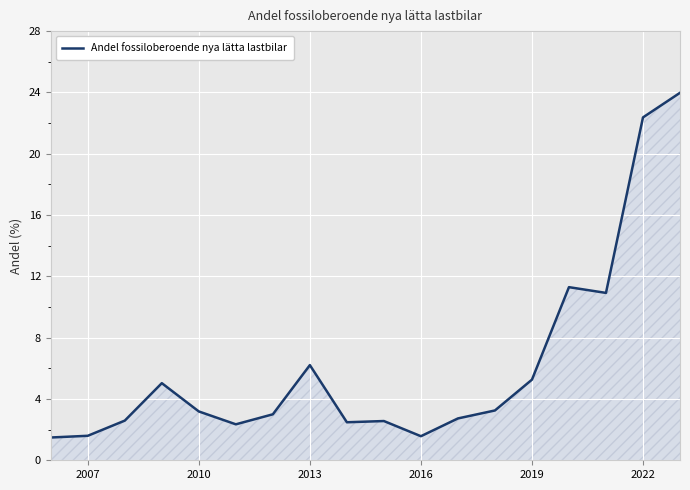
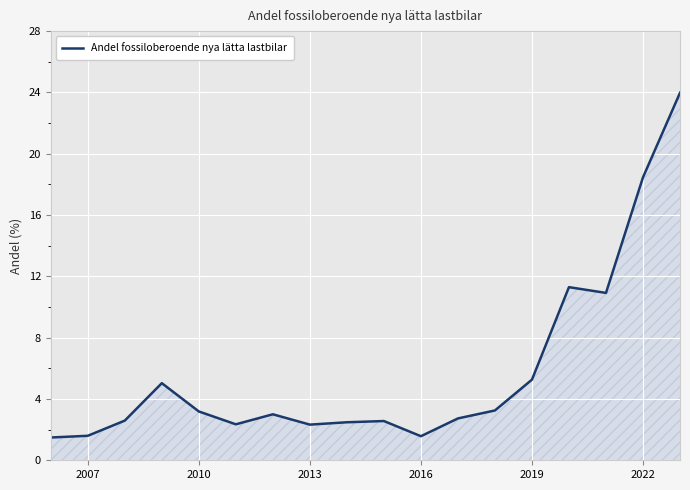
  {
    "2007": 1.6,
    "2010": 3.2,
-   "2013": 6.2,
+   "2013": 2.3,
    "2016": 1.6,
    "2019": 5.3,
-   "2022": 22.4
+   "2022": 18.5
  }
